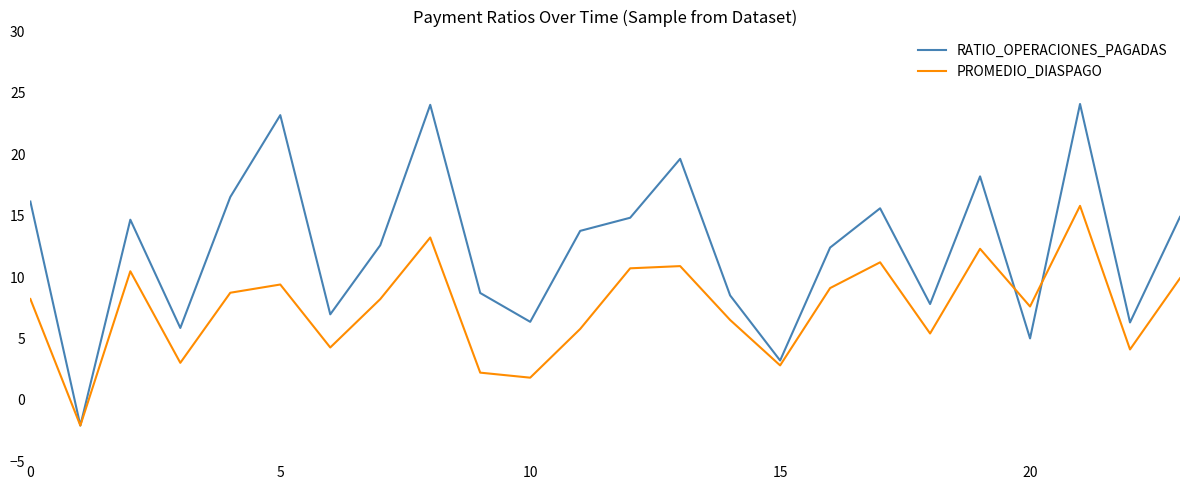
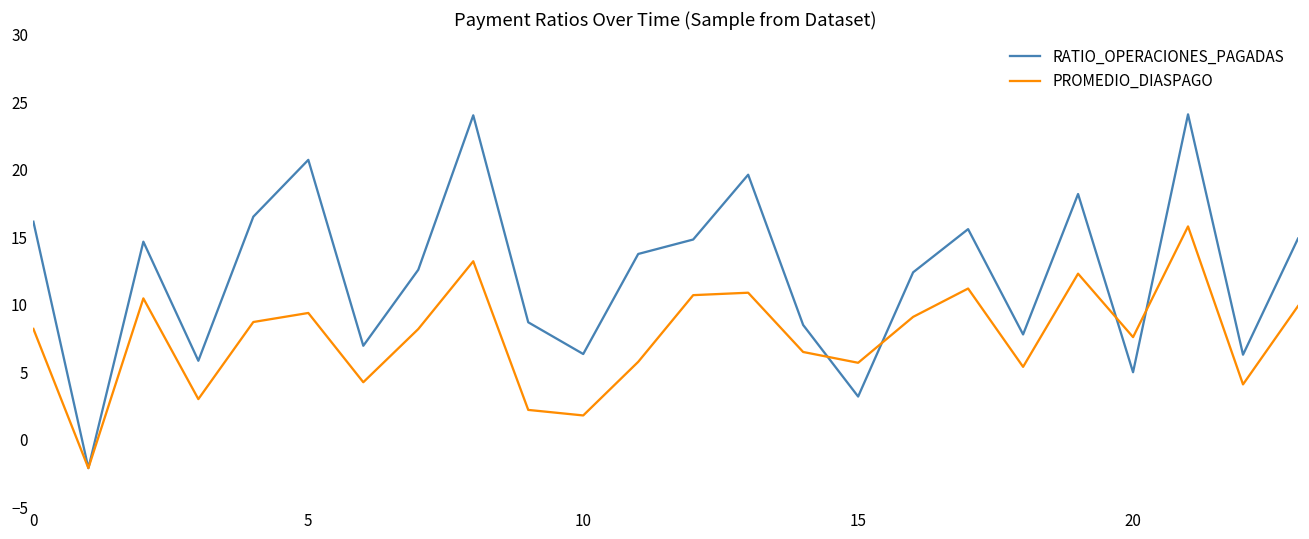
  {
    "RATIO_OPERACIONES_PAGADAS": {
      "0": 16.2,
-     "5": 23.2,
+     "5": 20.7,
      "10": 6.4,
      "15": 3.2,
      "20": 5.0
    },
    "PROMEDIO_DIASPAGO": {
      "0": 8.2,
      "5": 9.4,
      "10": 1.8,
-     "15": 2.8,
+     "15": 5.7,
      "20": 7.6
    }
  }
